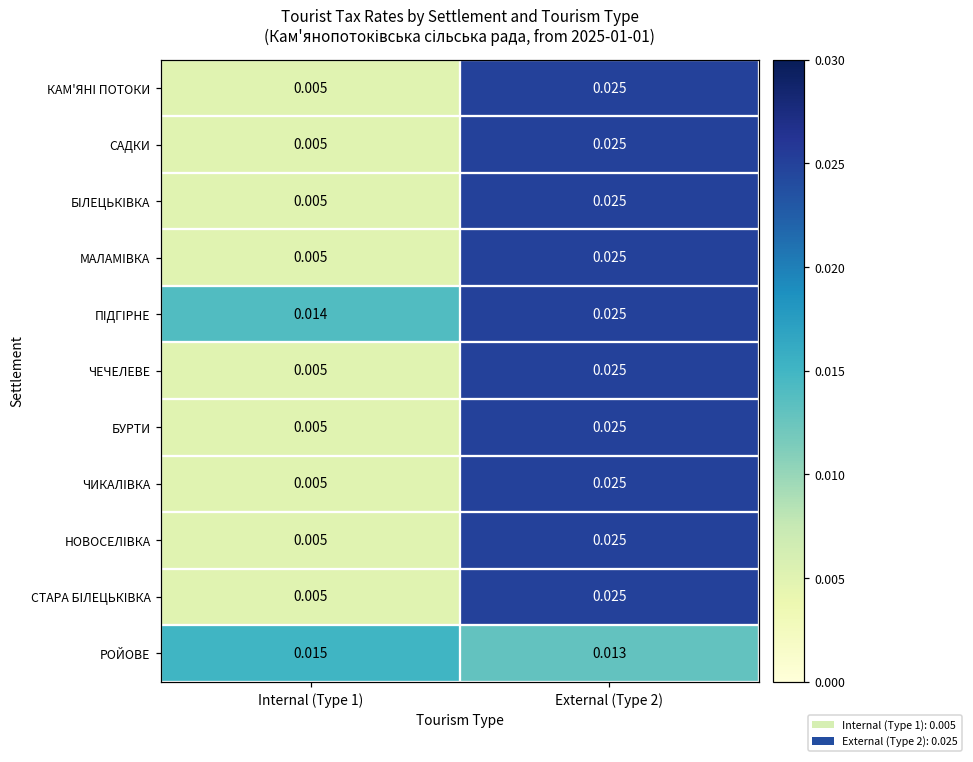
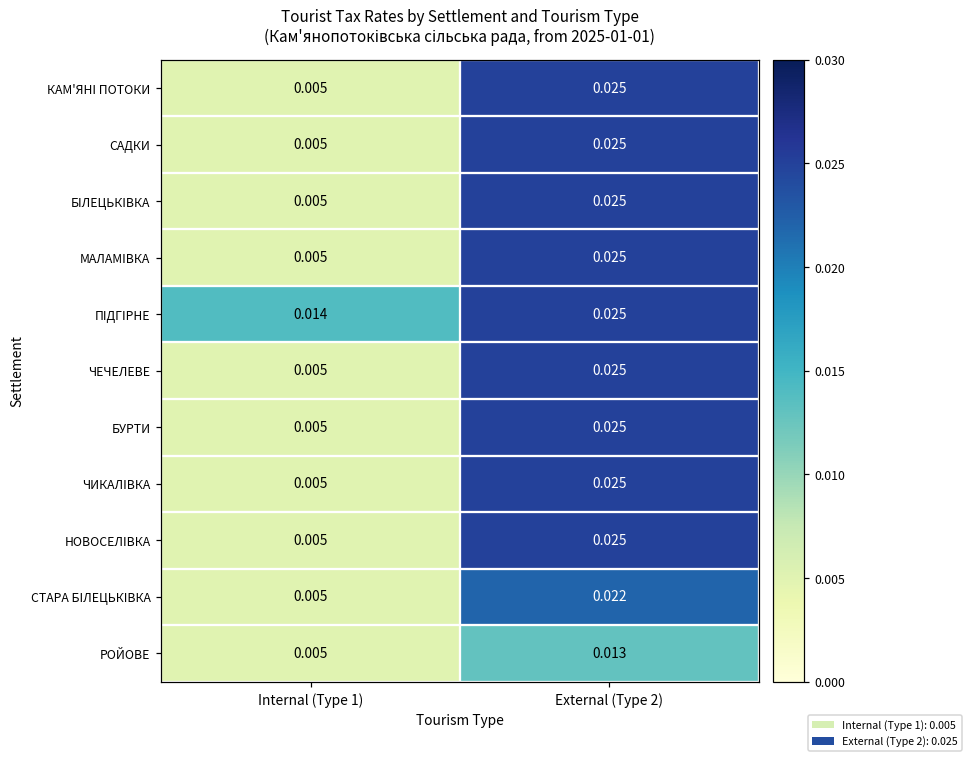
  {
    "КАМ'ЯНІ ПОТОКИ": {
      "Internal (Type 1)": 0.005,
      "External (Type 2)": 0.025
    },
    "САДКИ": {
      "Internal (Type 1)": 0.005,
      "External (Type 2)": 0.025
    },
    "БІЛЕЦЬКІВКА": {
      "Internal (Type 1)": 0.005,
      "External (Type 2)": 0.025
    },
    "МАЛАМІВКА": {
      "Internal (Type 1)": 0.005,
      "External (Type 2)": 0.025
    },
    "ПІДГІРНЕ": {
      "Internal (Type 1)": 0.014,
      "External (Type 2)": 0.025
    },
    "ЧЕЧЕЛЕВЕ": {
      "Internal (Type 1)": 0.005,
      "External (Type 2)": 0.025
    },
    "БУРТИ": {
      "Internal (Type 1)": 0.005,
      "External (Type 2)": 0.025
    },
    "ЧИКАЛІВКА": {
      "Internal (Type 1)": 0.005,
      "External (Type 2)": 0.025
    },
    "НОВОСЕЛІВКА": {
      "Internal (Type 1)": 0.005,
      "External (Type 2)": 0.025
    },
    "СТАРА БІЛЕЦЬКІВКА": {
      "Internal (Type 1)": 0.005,
-     "External (Type 2)": 0.025
+     "External (Type 2)": 0.022
    },
    "РОЙОВЕ": {
-     "Internal (Type 1)": 0.015,
+     "Internal (Type 1)": 0.005,
      "External (Type 2)": 0.013
    }
  }
